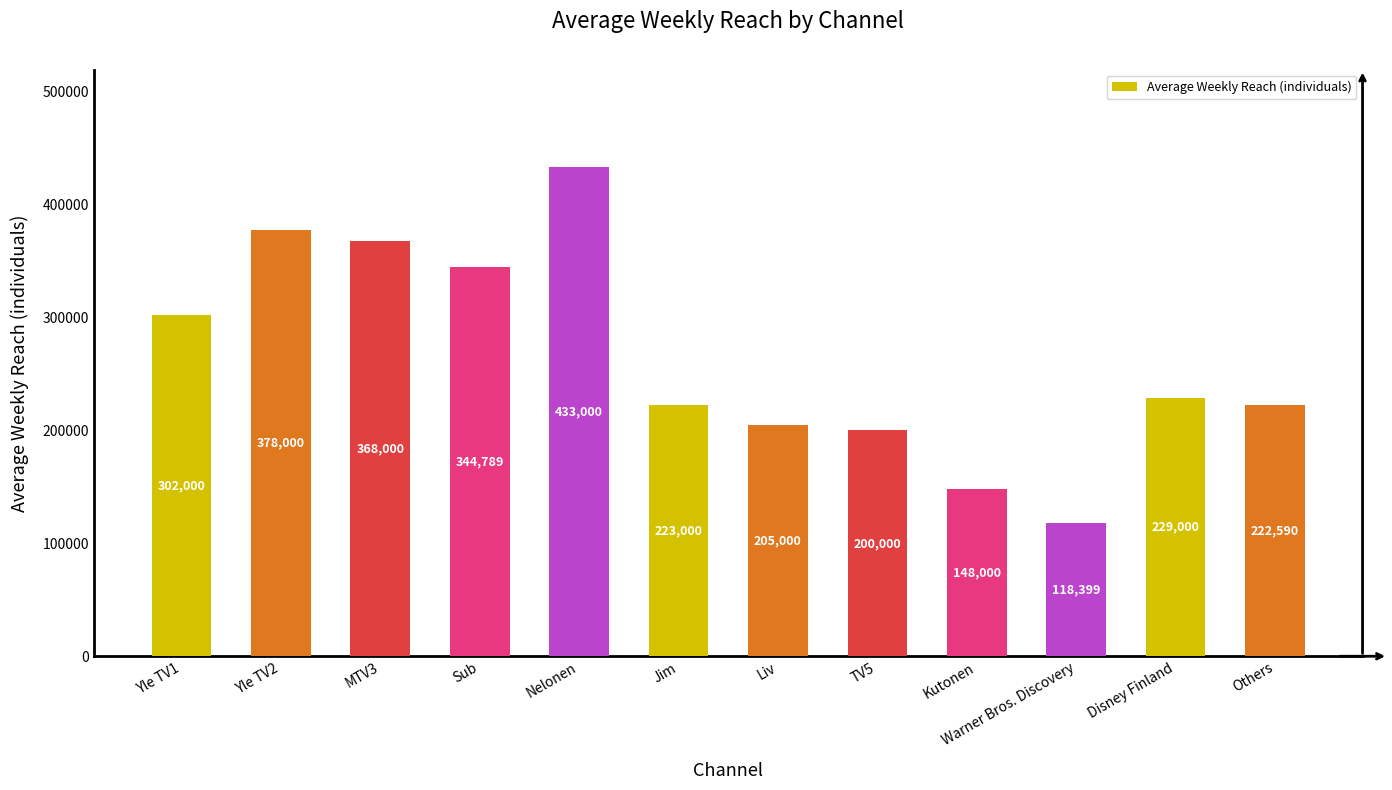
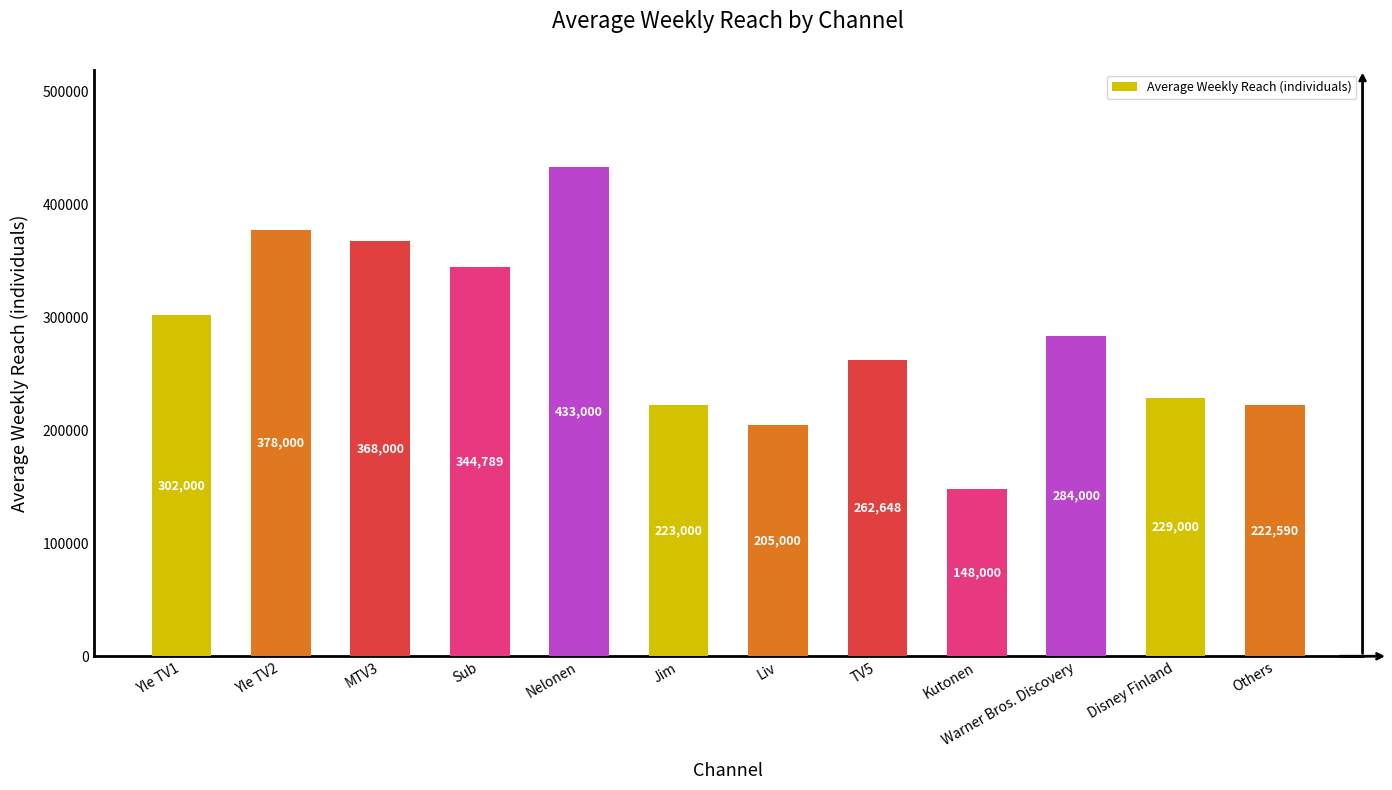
  {
    "Yle TV1": "302,000",
    "Yle TV2": "378,000",
    "MTV3": "368,000",
    "Sub": "344,789",
    "Nelonen": "433,000",
    "Jim": "223,000",
    "Liv": "205,000",
-   "TV5": "200,000",
+   "TV5": "262,648",
    "Kutonen": "148,000",
-   "Warner Bros. Discovery": "118,399",
+   "Warner Bros. Discovery": "284,000",
    "Disney Finland": "229,000",
    "Others": "222,590"
  }
